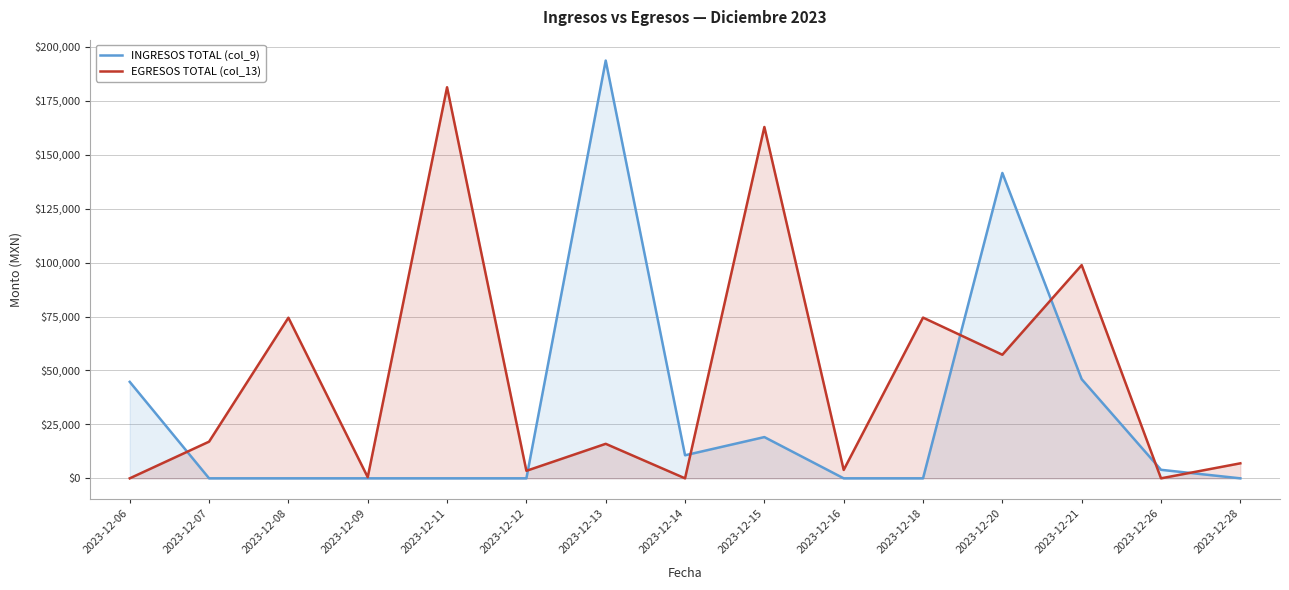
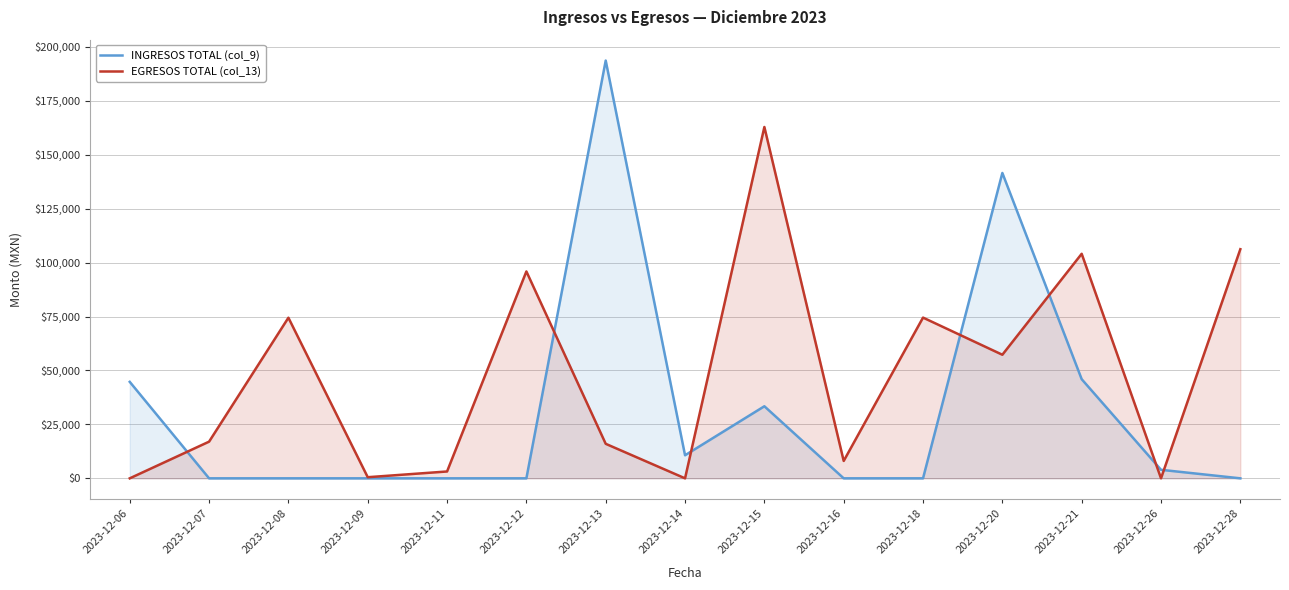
  {
    "INGRESOS TOTAL (col_9)": {
      "2023-12-06": "$45,000",
      "2023-12-07": "$0",
      "2023-12-08": "$0",
      "2023-12-11": "$0",
      "2023-12-12": "$0",
      "2023-12-13": "$194,000",
      "2023-12-14": "$11,000",
-     "2023-12-15": "$19,000",
+     "2023-12-15": "$33,000",
      "2023-12-16": "$0",
      "2023-12-18": "$0",
      "2023-12-20": "$142,000",
      "2023-12-21": "$46,000",
      "2023-12-26": "$4,000",
      "2023-12-28": "$0"
    },
    "EGRESOS TOTAL (col_13)": {
      "2023-12-06": "$0",
      "2023-12-07": "$17,000",
      "2023-12-08": "$74,000",
-     "2023-12-11": "$181,000",
-     "2023-12-12": "$3,000",
+     "2023-12-11": "$3,000",
+     "2023-12-12": "$96,000",
      "2023-12-13": "$16,000",
      "2023-12-14": "$0",
      "2023-12-15": "$163,000",
-     "2023-12-16": "$4,000",
+     "2023-12-16": "$8,000",
      "2023-12-18": "$75,000",
      "2023-12-20": "$57,000",
-     "2023-12-21": "$99,000",
+     "2023-12-21": "$104,000",
      "2023-12-26": "$0",
-     "2023-12-28": "$7,000"
+     "2023-12-28": "$106,000"
    }
  }
